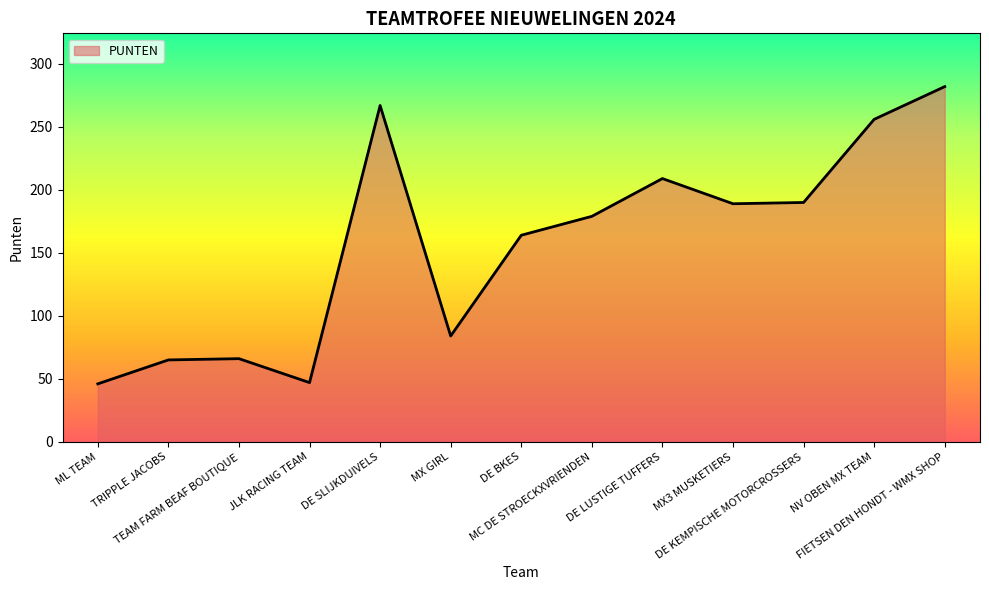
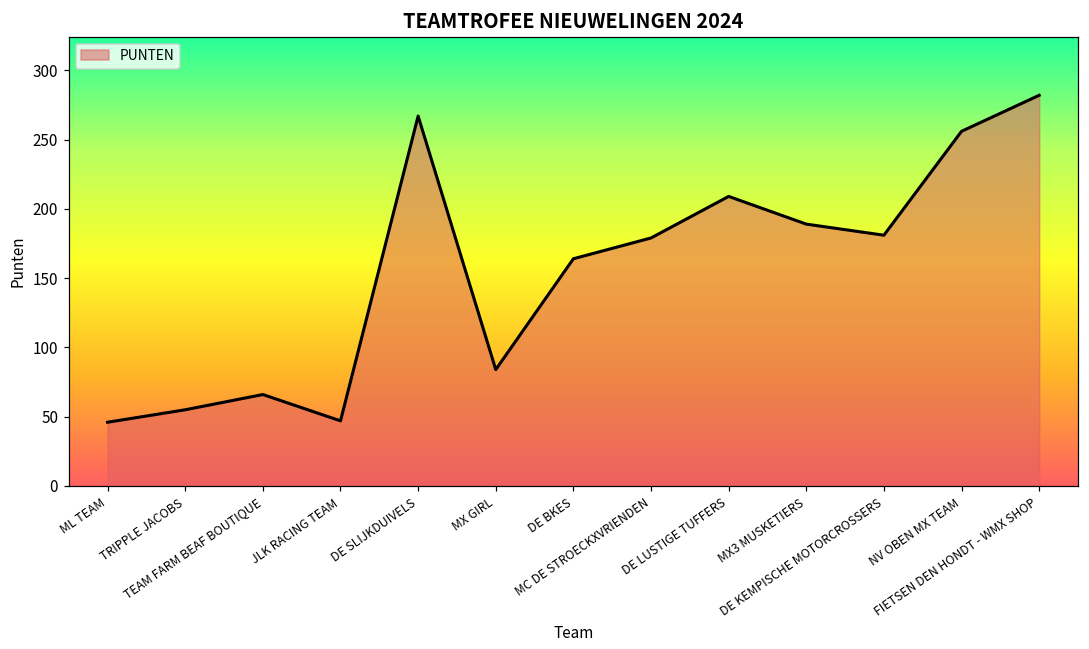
  {
    "ML TEAM": 46,
-   "TRIPPLE JACOBS": 65,
+   "TRIPPLE JACOBS": 55,
    "TEAM FARM BEAF BOUTIQUE": 66,
    "JLK RACING TEAM": 47,
    "DE SLIJKDUIVELS": 267,
    "MX GIRL": 84,
    "DE BKES": 164,
    "MC DE STROECKXVRIENDEN": 179,
    "DE LUSTIGE TUFFERS": 209,
    "MX3 MUSKETIERS": 189,
-   "DE KEMPISCHE MOTORCROSSERS": 190,
+   "DE KEMPISCHE MOTORCROSSERS": 181,
    "NV OBEN MX TEAM": 256,
    "FIETSEN DEN HONDT - WMX SHOP": 282
  }
